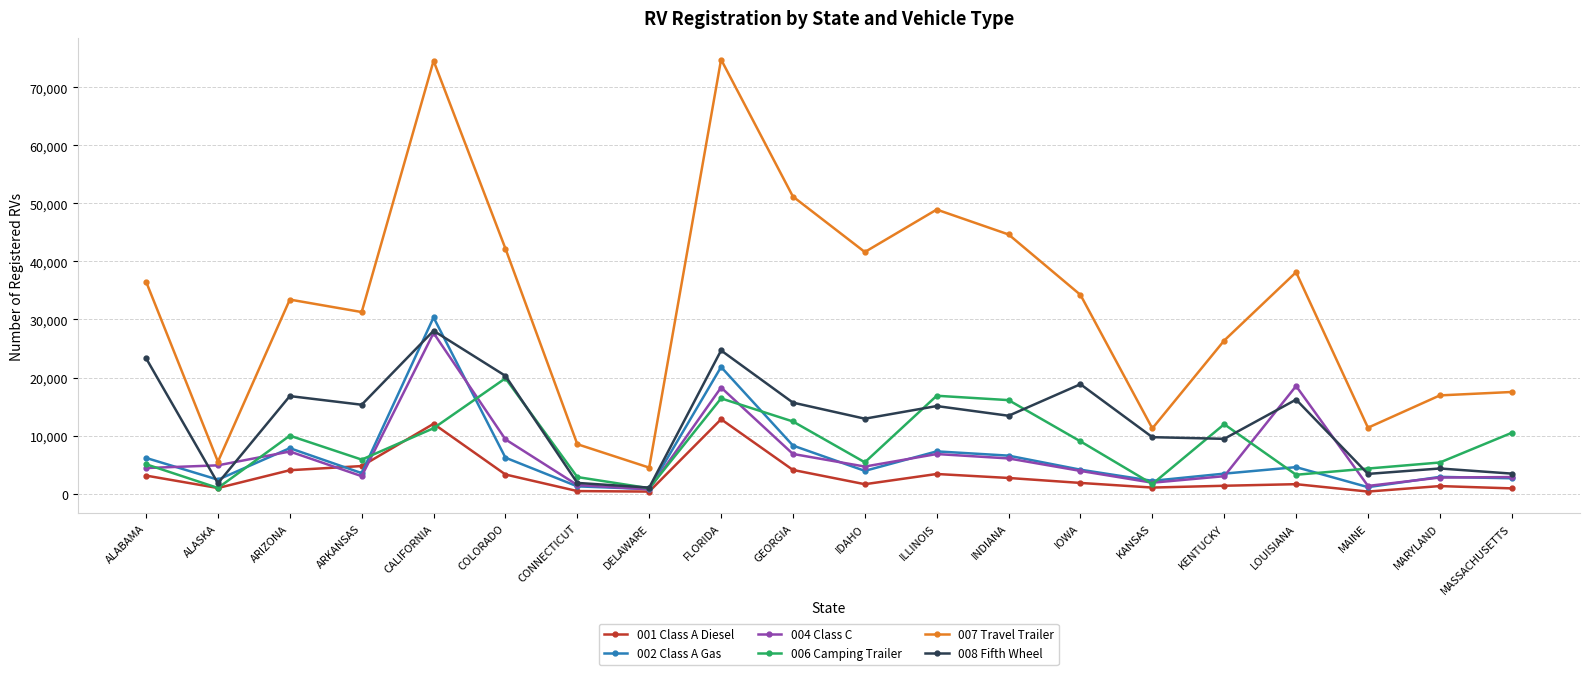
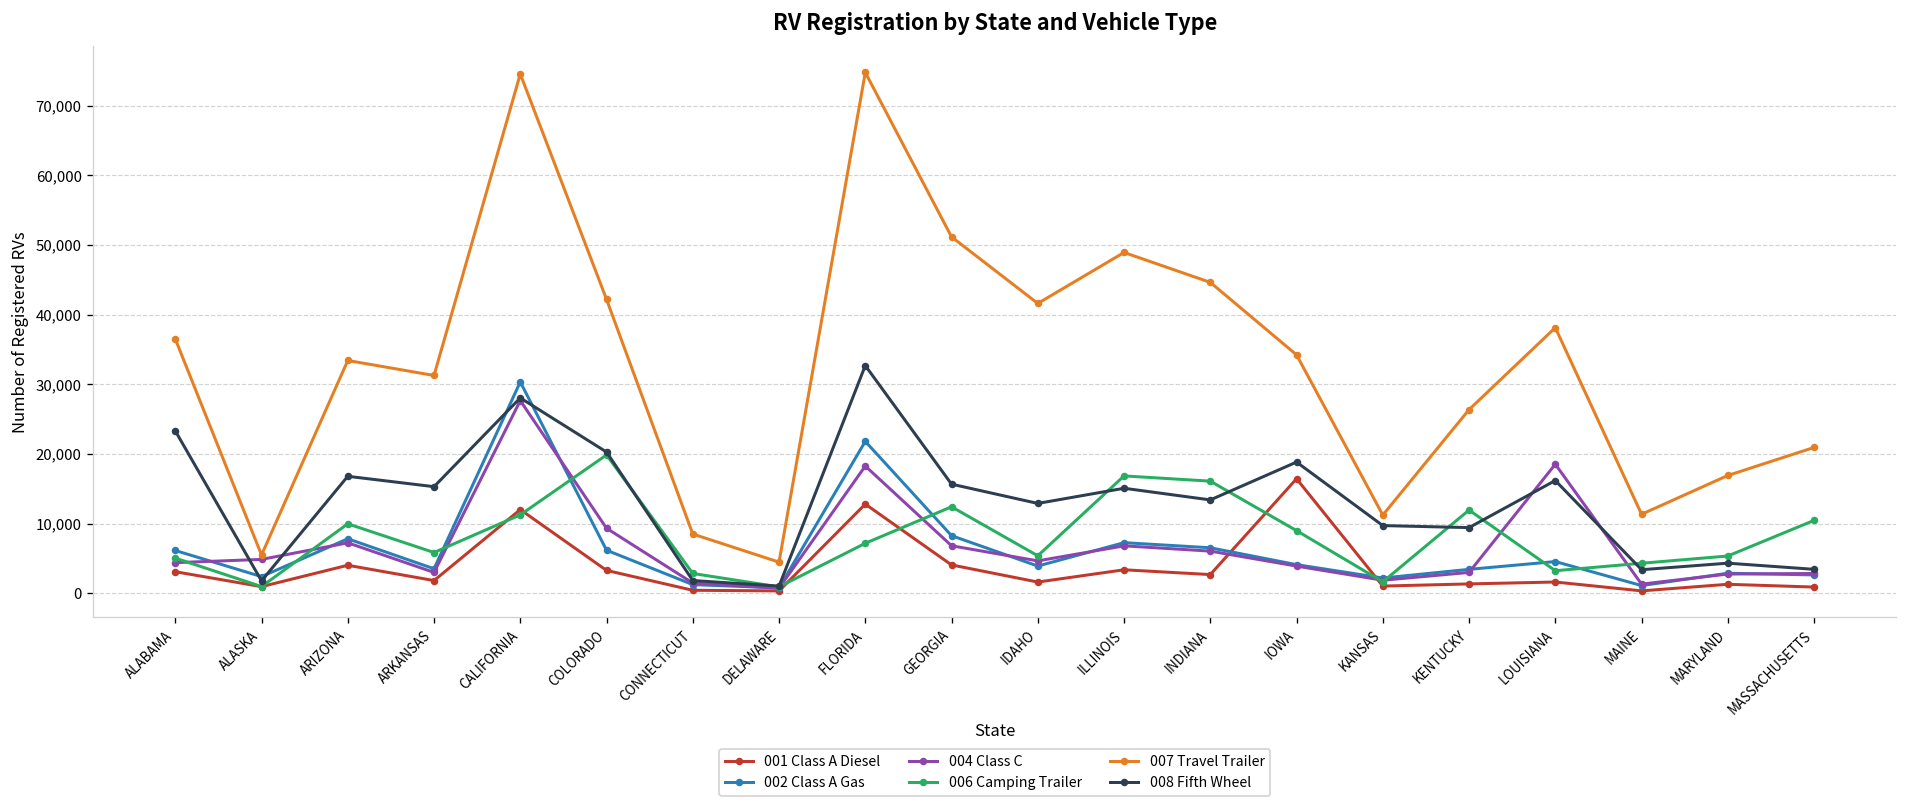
  {
    "001 Class A Diesel": {
      "ALABAMA": "3,000",
      "ARIZONA": "4,000",
-     "ARKANSAS": "5,000",
+     "ARKANSAS": "2,000",
      "CALIFORNIA": "12,000",
      "COLORADO": "3,000",
      "CONNECTICUT": "0",
      "FLORIDA": "13,000",
      "GEORGIA": "4,000",
      "IDAHO": "2,000",
      "ILLINOIS": "3,000",
      "INDIANA": "3,000",
-     "IOWA": "2,000",
+     "IOWA": "16,000",
      "KANSAS": "1,000",
      "KENTUCKY": "1,000",
      "LOUISIANA": "2,000",
      "MAINE": "0",
      "MARYLAND": "1,000",
      "MASSACHUSETTS": "1,000"
    },
    "002 Class A Gas": {
      "ALABAMA": "6,000",
      "ALASKA": "2,000",
      "ARIZONA": "8,000",
      "ARKANSAS": "4,000",
      "CALIFORNIA": "30,000",
      "COLORADO": "6,000",
      "FLORIDA": "22,000",
      "GEORGIA": "8,000",
      "IDAHO": "4,000",
      "ILLINOIS": "7,000",
      "INDIANA": "7,000",
      "KENTUCKY": "3,000",
      "LOUISIANA": "5,000"
    },
    "004 Class C": {
      "ALABAMA": "4,000",
      "ALASKA": "5,000",
      "ARIZONA": "7,000",
      "ARKANSAS": "3,000",
      "COLORADO": "9,000",
      "FLORIDA": "18,000",
      "GEORGIA": "7,000",
      "IDAHO": "5,000",
      "ILLINOIS": "7,000",
      "INDIANA": "6,000",
      "KENTUCKY": "3,000",
      "LOUISIANA": "19,000"
    },
    "006 Camping Trailer": {
      "ALABAMA": "5,000",
      "ARIZONA": "10,000",
      "ARKANSAS": "6,000",
      "CALIFORNIA": "11,000",
      "CONNECTICUT": "3,000",
-     "FLORIDA": "16,000",
+     "FLORIDA": "7,000",
      "GEORGIA": "12,000",
      "IDAHO": "5,000",
      "ILLINOIS": "17,000",
      "INDIANA": "16,000",
      "IOWA": "9,000",
      "KENTUCKY": "12,000",
      "LOUISIANA": "3,000",
      "MAINE": "4,000",
      "MARYLAND": "5,000",
      "MASSACHUSETTS": "10,000"
    },
    "007 Travel Trailer": {
      "ALABAMA": "37,000",
      "ALASKA": "6,000",
      "ARIZONA": "33,000",
      "ARKANSAS": "31,000",
      "CALIFORNIA": "75,000",
      "COLORADO": "42,000",
      "CONNECTICUT": "9,000",
      "DELAWARE": "4,000",
      "FLORIDA": "75,000",
      "GEORGIA": "51,000",
      "IDAHO": "42,000",
      "ILLINOIS": "49,000",
      "INDIANA": "45,000",
      "IOWA": "34,000",
      "KANSAS": "11,000",
      "KENTUCKY": "26,000",
      "LOUISIANA": "38,000",
      "MAINE": "11,000",
      "MARYLAND": "17,000",
-     "MASSACHUSETTS": "18,000"
+     "MASSACHUSETTS": "21,000"
    },
    "008 Fifth Wheel": {
      "ALABAMA": "23,000",
      "ALASKA": "2,000",
      "ARIZONA": "17,000",
      "ARKANSAS": "15,000",
-     "FLORIDA": "25,000",
+     "FLORIDA": "33,000",
      "GEORGIA": "16,000",
      "IDAHO": "13,000",
      "ILLINOIS": "15,000",
      "INDIANA": "13,000",
      "IOWA": "19,000",
      "KANSAS": "10,000",
      "KENTUCKY": "9,000",
      "LOUISIANA": "16,000",
      "MAINE": "3,000",
      "MARYLAND": "4,000",
      "MASSACHUSETTS": "3,000"
    }
  }
